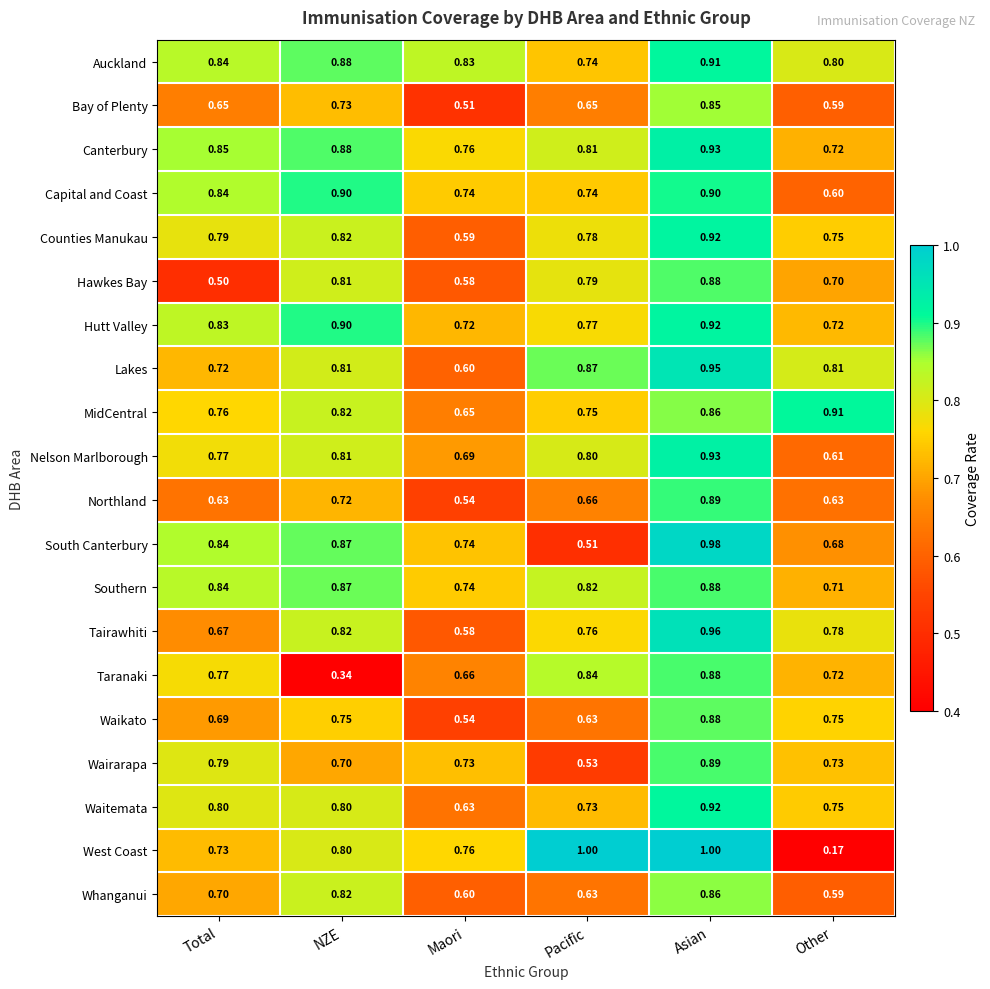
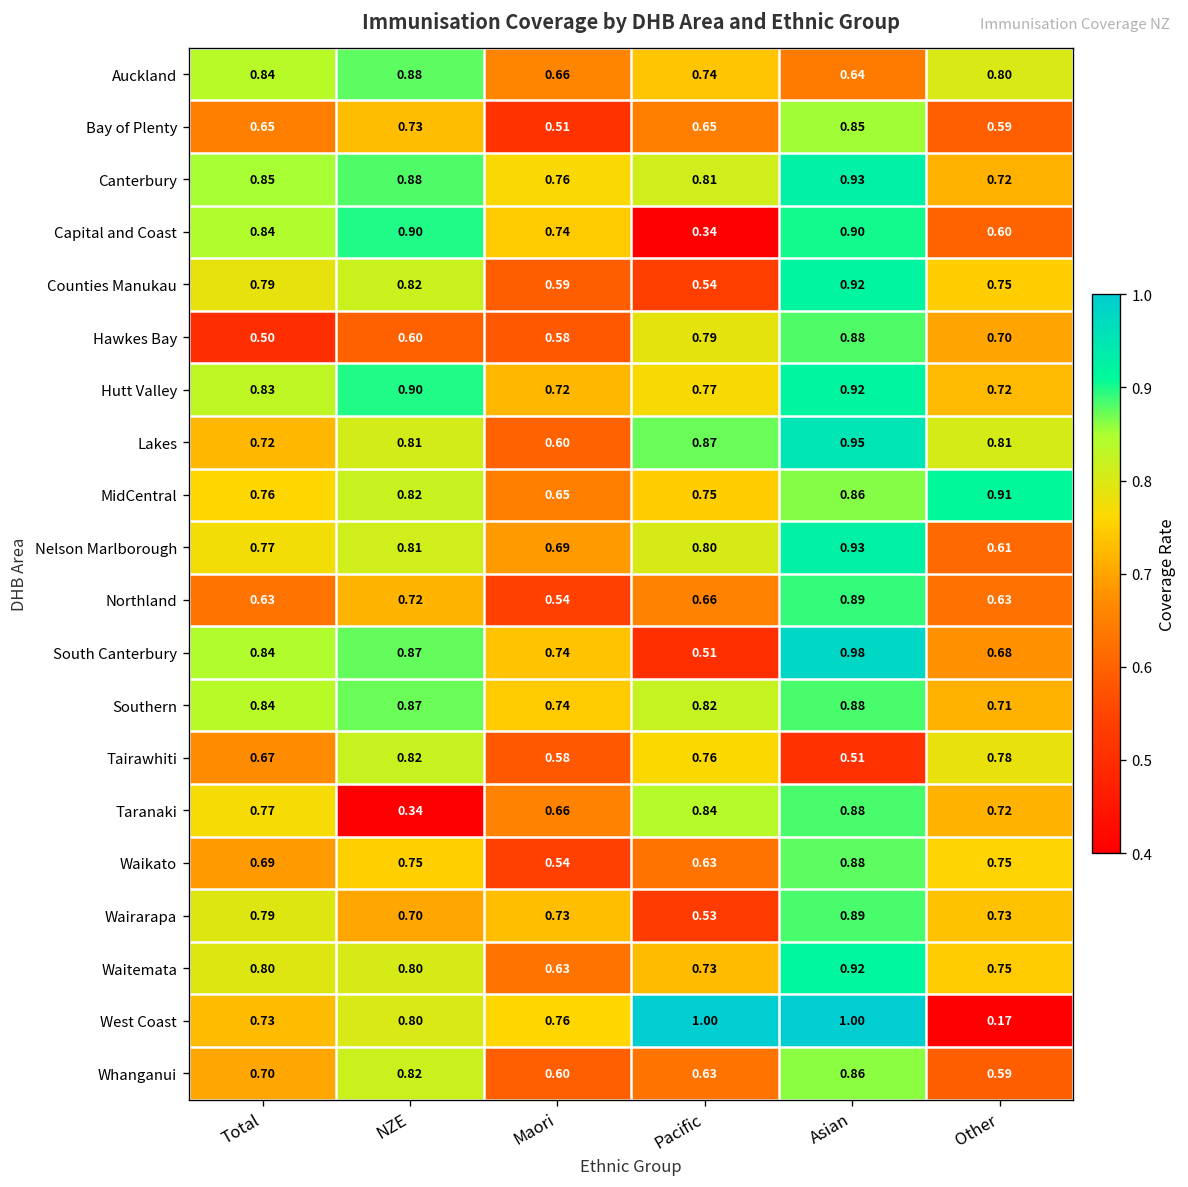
  {
    "Auckland": {
      "Total": 0.84,
      "NZE": 0.88,
-     "Maori": 0.83,
+     "Maori": 0.66,
      "Pacific": 0.74,
-     "Asian": 0.91,
+     "Asian": 0.64,
      "Other": 0.80
    },
    "Bay of Plenty": {
      "Total": 0.65,
      "NZE": 0.73,
      "Maori": 0.51,
      "Pacific": 0.65,
      "Asian": 0.85,
      "Other": 0.59
    },
    "Canterbury": {
      "Total": 0.85,
      "NZE": 0.88,
      "Maori": 0.76,
      "Pacific": 0.81,
      "Asian": 0.93,
      "Other": 0.72
    },
    "Capital and Coast": {
      "Total": 0.84,
      "NZE": 0.90,
      "Maori": 0.74,
-     "Pacific": 0.74,
+     "Pacific": 0.34,
      "Asian": 0.90,
      "Other": 0.60
    },
    "Counties Manukau": {
      "Total": 0.79,
      "NZE": 0.82,
      "Maori": 0.59,
-     "Pacific": 0.78,
+     "Pacific": 0.54,
      "Asian": 0.92,
      "Other": 0.75
    },
    "Hawkes Bay": {
      "Total": 0.50,
-     "NZE": 0.81,
+     "NZE": 0.60,
      "Maori": 0.58,
      "Pacific": 0.79,
      "Asian": 0.88,
      "Other": 0.70
    },
    "Hutt Valley": {
      "Total": 0.83,
      "NZE": 0.90,
      "Maori": 0.72,
      "Pacific": 0.77,
      "Asian": 0.92,
      "Other": 0.72
    },
    "Lakes": {
      "Total": 0.72,
      "NZE": 0.81,
      "Maori": 0.60,
      "Pacific": 0.87,
      "Asian": 0.95,
      "Other": 0.81
    },
    "MidCentral": {
      "Total": 0.76,
      "NZE": 0.82,
      "Maori": 0.65,
      "Pacific": 0.75,
      "Asian": 0.86,
      "Other": 0.91
    },
    "Nelson Marlborough": {
      "Total": 0.77,
      "NZE": 0.81,
      "Maori": 0.69,
      "Pacific": 0.80,
      "Asian": 0.93,
      "Other": 0.61
    },
    "Northland": {
      "Total": 0.63,
      "NZE": 0.72,
      "Maori": 0.54,
      "Pacific": 0.66,
      "Asian": 0.89,
      "Other": 0.63
    },
    "South Canterbury": {
      "Total": 0.84,
      "NZE": 0.87,
      "Maori": 0.74,
      "Pacific": 0.51,
      "Asian": 0.98,
      "Other": 0.68
    },
    "Southern": {
      "Total": 0.84,
      "NZE": 0.87,
      "Maori": 0.74,
      "Pacific": 0.82,
      "Asian": 0.88,
      "Other": 0.71
    },
    "Tairawhiti": {
      "Total": 0.67,
      "NZE": 0.82,
      "Maori": 0.58,
      "Pacific": 0.76,
-     "Asian": 0.96,
+     "Asian": 0.51,
      "Other": 0.78
    },
    "Taranaki": {
      "Total": 0.77,
      "NZE": 0.34,
      "Maori": 0.66,
      "Pacific": 0.84,
      "Asian": 0.88,
      "Other": 0.72
    },
    "Waikato": {
      "Total": 0.69,
      "NZE": 0.75,
      "Maori": 0.54,
      "Pacific": 0.63,
      "Asian": 0.88,
      "Other": 0.75
    },
    "Wairarapa": {
      "Total": 0.79,
      "NZE": 0.70,
      "Maori": 0.73,
      "Pacific": 0.53,
      "Asian": 0.89,
      "Other": 0.73
    },
    "Waitemata": {
      "Total": 0.80,
      "NZE": 0.80,
      "Maori": 0.63,
      "Pacific": 0.73,
      "Asian": 0.92,
      "Other": 0.75
    },
    "West Coast": {
      "Total": 0.73,
      "NZE": 0.80,
      "Maori": 0.76,
      "Pacific": 1.00,
      "Asian": 1.00,
      "Other": 0.17
    },
    "Whanganui": {
      "Total": 0.70,
      "NZE": 0.82,
      "Maori": 0.60,
      "Pacific": 0.63,
      "Asian": 0.86,
      "Other": 0.59
    }
  }
